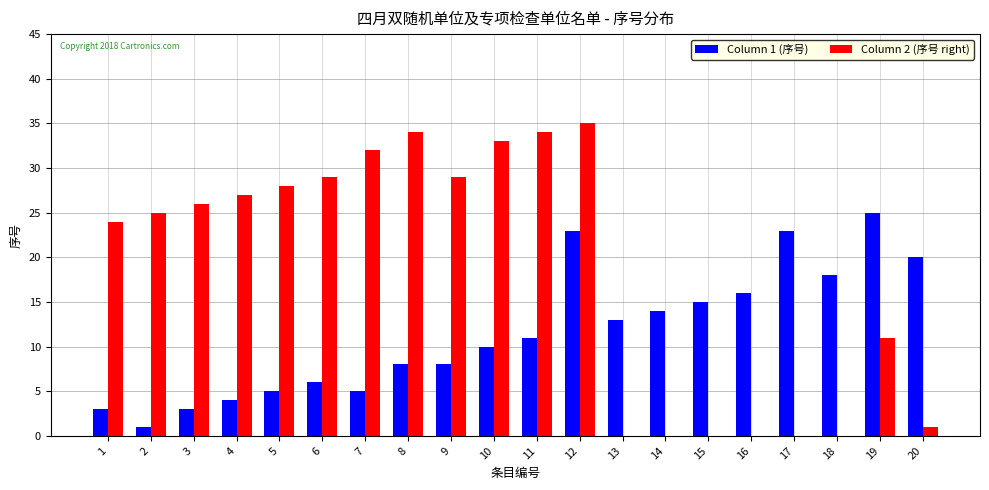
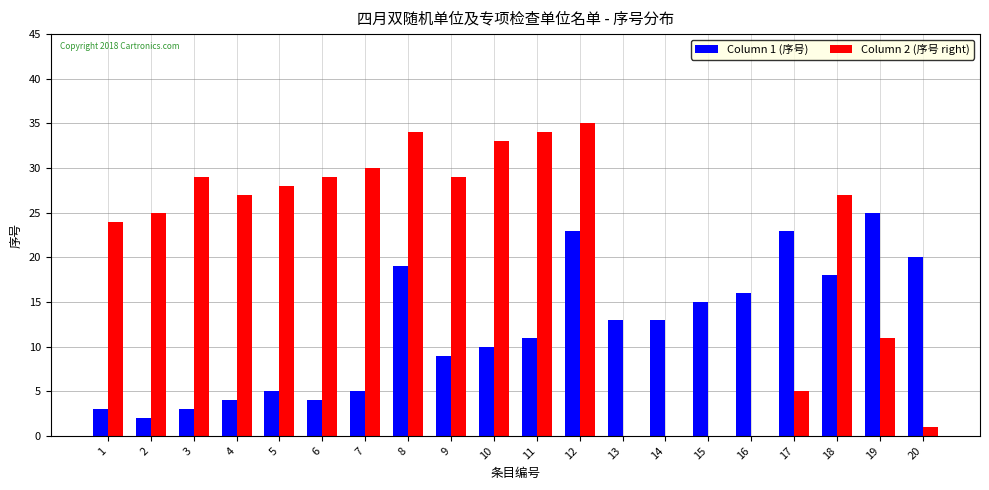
  {
    "Column 1 (序号)": {
      "1": 3,
-     "2": 1,
+     "2": 2,
      "3": 3,
      "4": 4,
      "5": 5,
-     "6": 6,
+     "6": 4,
      "7": 5,
-     "8": 8,
-     "9": 8,
+     "8": 19,
+     "9": 9,
      "10": 10,
      "11": 11,
      "12": 23,
      "13": 13,
-     "14": 14,
+     "14": 13,
      "15": 15,
      "16": 16,
      "17": 23,
      "18": 18,
      "19": 25,
      "20": 20
    },
    "Column 2 (序号 right)": {
      "1": 24,
      "2": 25,
-     "3": 26,
+     "3": 29,
      "4": 27,
      "5": 28,
      "6": 29,
-     "7": 32,
+     "7": 30,
      "8": 34,
      "9": 29,
      "10": 33,
      "11": 34,
      "12": 35,
      "13": 0,
      "14": 0,
      "15": 0,
      "16": 0,
-     "17": 0,
-     "18": 0,
+     "17": 5,
+     "18": 27,
      "19": 11,
      "20": 1
    }
  }
